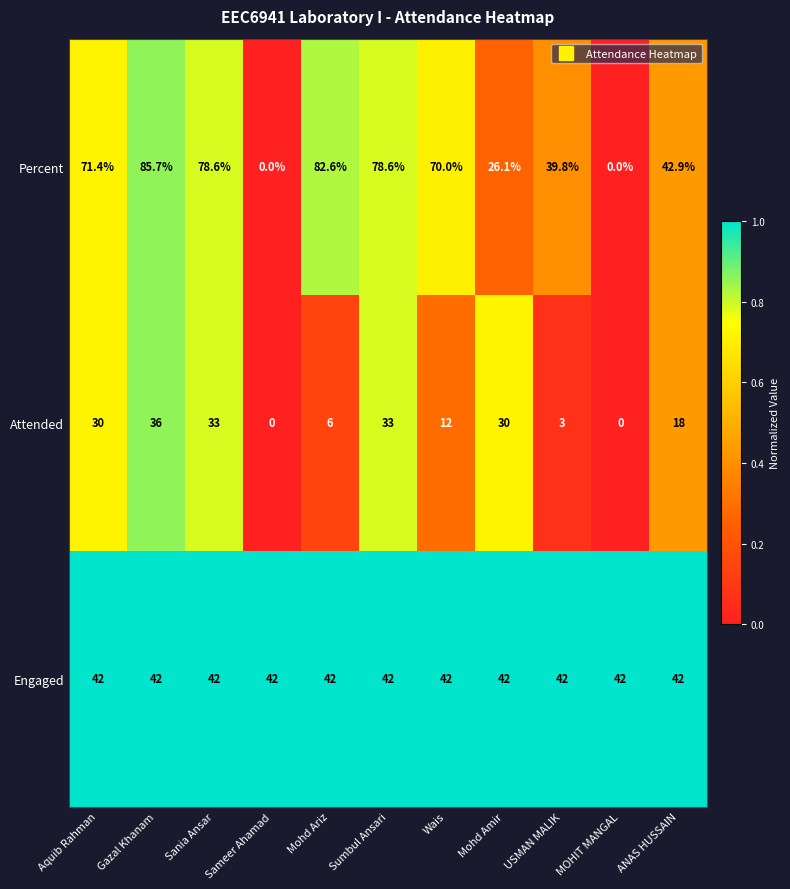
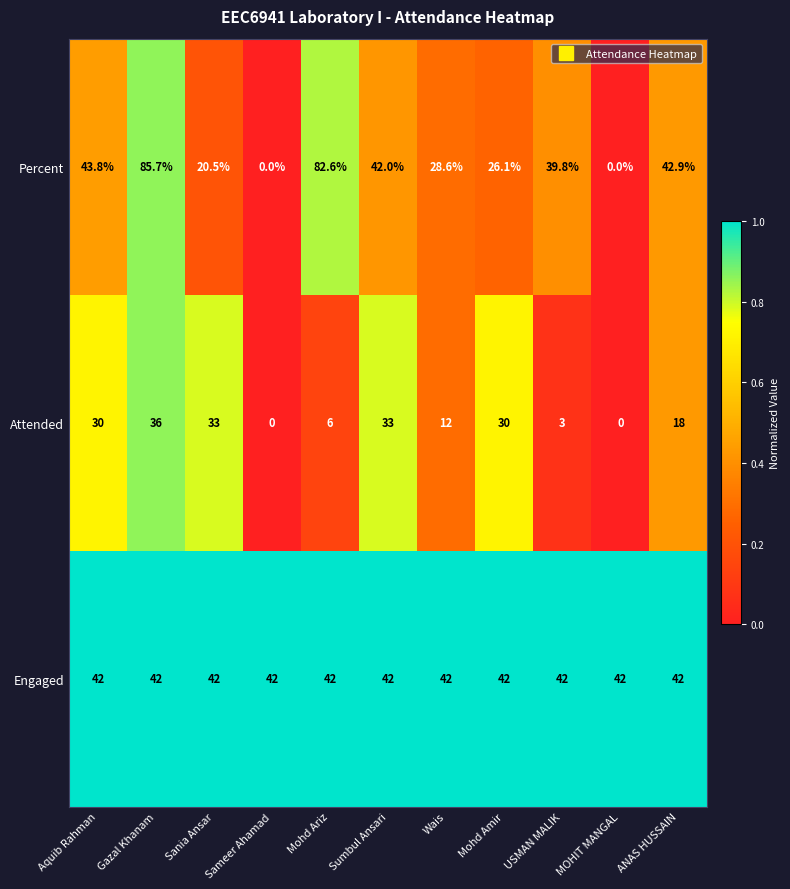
  {
    "Percent": {
-     "Aquib Rahman": "71.4%",
+     "Aquib Rahman": "43.8%",
      "Gazal Khanam": "85.7%",
-     "Sania Ansar": "78.6%",
+     "Sania Ansar": "20.5%",
      "Sameer Ahamad": "0.0%",
      "Mohd Ariz": "82.6%",
-     "Sumbul Ansari": "78.6%",
-     "Wais": "70.0%",
+     "Sumbul Ansari": "42.0%",
+     "Wais": "28.6%",
      "Mohd Amir": "26.1%",
      "USMAN MALIK": "39.8%",
      "MOHIT MANGAL": "0.0%",
      "ANAS HUSSAIN": "42.9%"
    },
    "Attended": {
      "Aquib Rahman": "30",
      "Gazal Khanam": "36",
      "Sania Ansar": "33",
      "Sameer Ahamad": "0",
      "Mohd Ariz": "6",
      "Sumbul Ansari": "33",
      "Wais": "12",
      "Mohd Amir": "30",
      "USMAN MALIK": "3",
      "MOHIT MANGAL": "0",
      "ANAS HUSSAIN": "18"
    },
    "Engaged": {
      "Aquib Rahman": "42",
      "Gazal Khanam": "42",
      "Sania Ansar": "42",
      "Sameer Ahamad": "42",
      "Mohd Ariz": "42",
      "Sumbul Ansari": "42",
      "Wais": "42",
      "Mohd Amir": "42",
      "USMAN MALIK": "42",
      "MOHIT MANGAL": "42",
      "ANAS HUSSAIN": "42"
    }
  }
